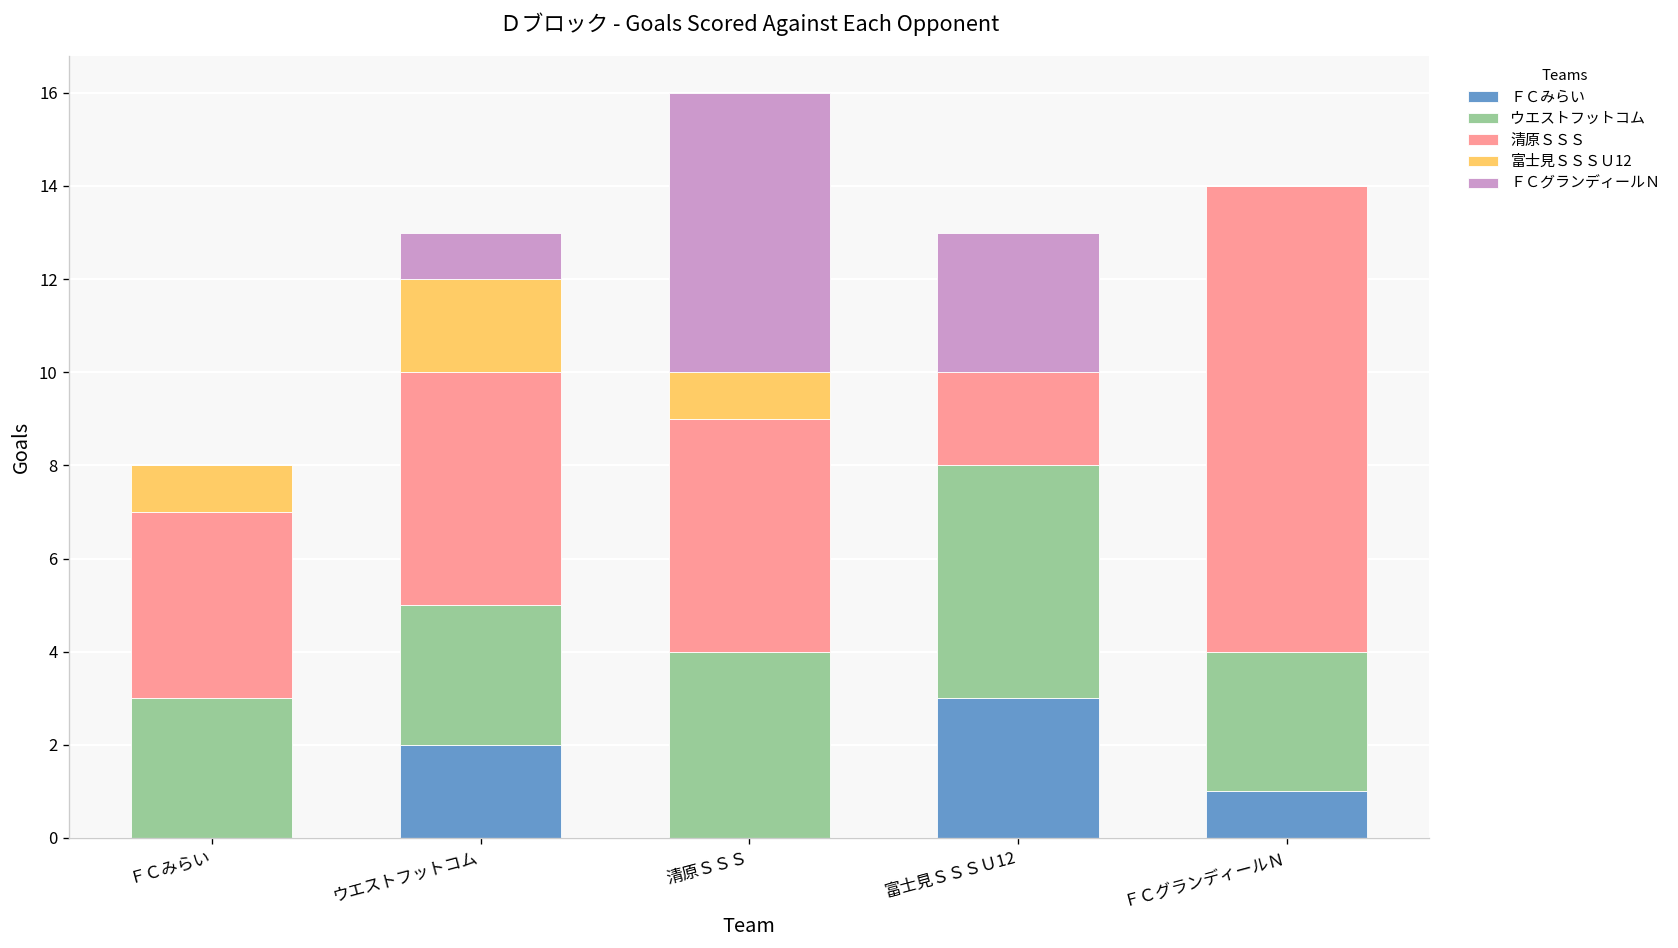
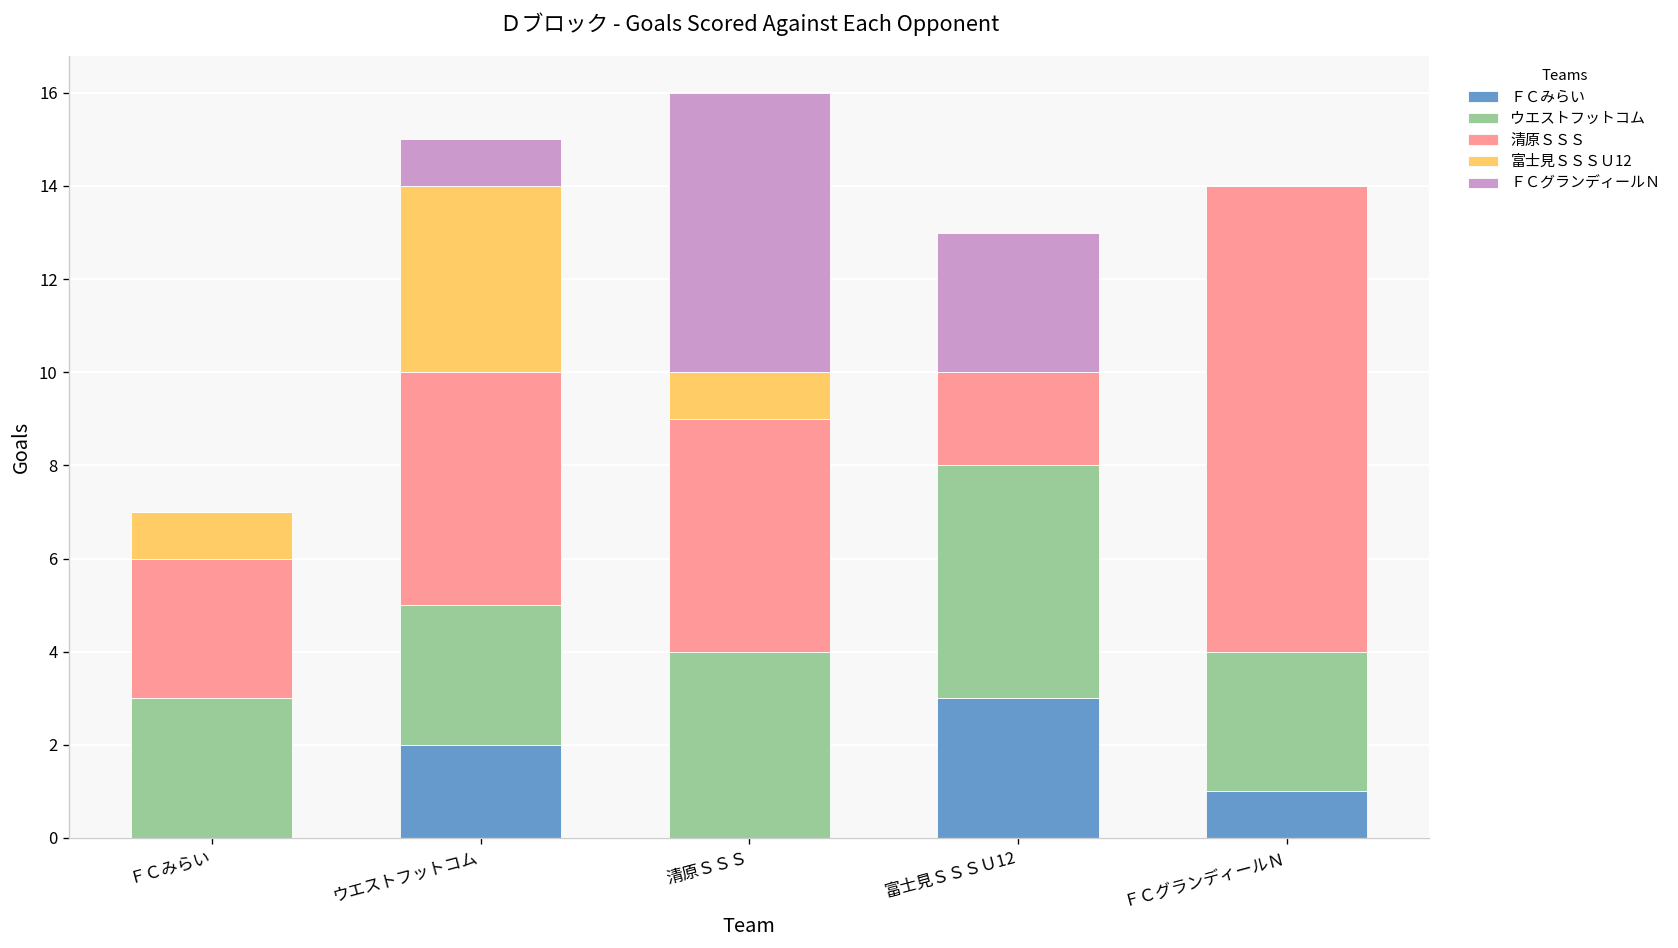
  {
    "ＦＣみらい": {
      "ＦＣみらい": 0,
      "ウエストフットコム": 2,
      "清原ＳＳＳ": 0,
      "富士見ＳＳＳＵ12": 3,
      "ＦＣグランディールＮ": 1
    },
    "ウエストフットコム": {
      "ＦＣみらい": 3,
      "ウエストフットコム": 3,
      "清原ＳＳＳ": 4,
      "富士見ＳＳＳＵ12": 5,
      "ＦＣグランディールＮ": 3
    },
    "清原ＳＳＳ": {
-     "ＦＣみらい": 4,
+     "ＦＣみらい": 3,
      "ウエストフットコム": 5,
      "清原ＳＳＳ": 5,
      "富士見ＳＳＳＵ12": 2,
      "ＦＣグランディールＮ": 10
    },
    "富士見ＳＳＳＵ12": {
      "ＦＣみらい": 1,
-     "ウエストフットコム": 2,
+     "ウエストフットコム": 4,
      "清原ＳＳＳ": 1,
      "富士見ＳＳＳＵ12": 0,
      "ＦＣグランディールＮ": 0
    },
    "ＦＣグランディールＮ": {
      "ＦＣみらい": 0,
      "ウエストフットコム": 1,
      "清原ＳＳＳ": 6,
      "富士見ＳＳＳＵ12": 3,
      "ＦＣグランディールＮ": 0
    }
  }
